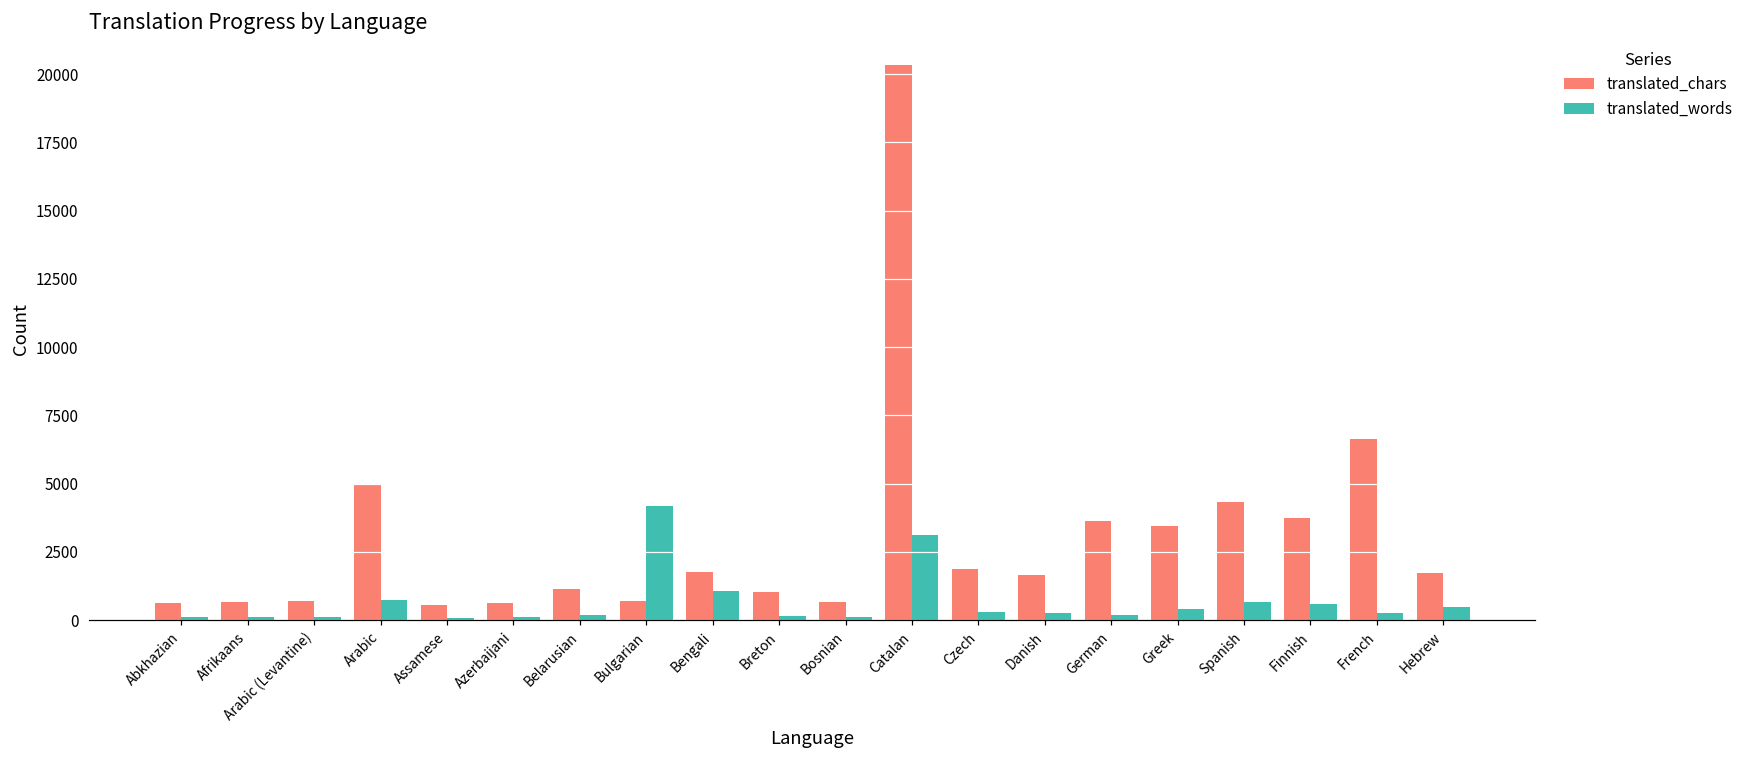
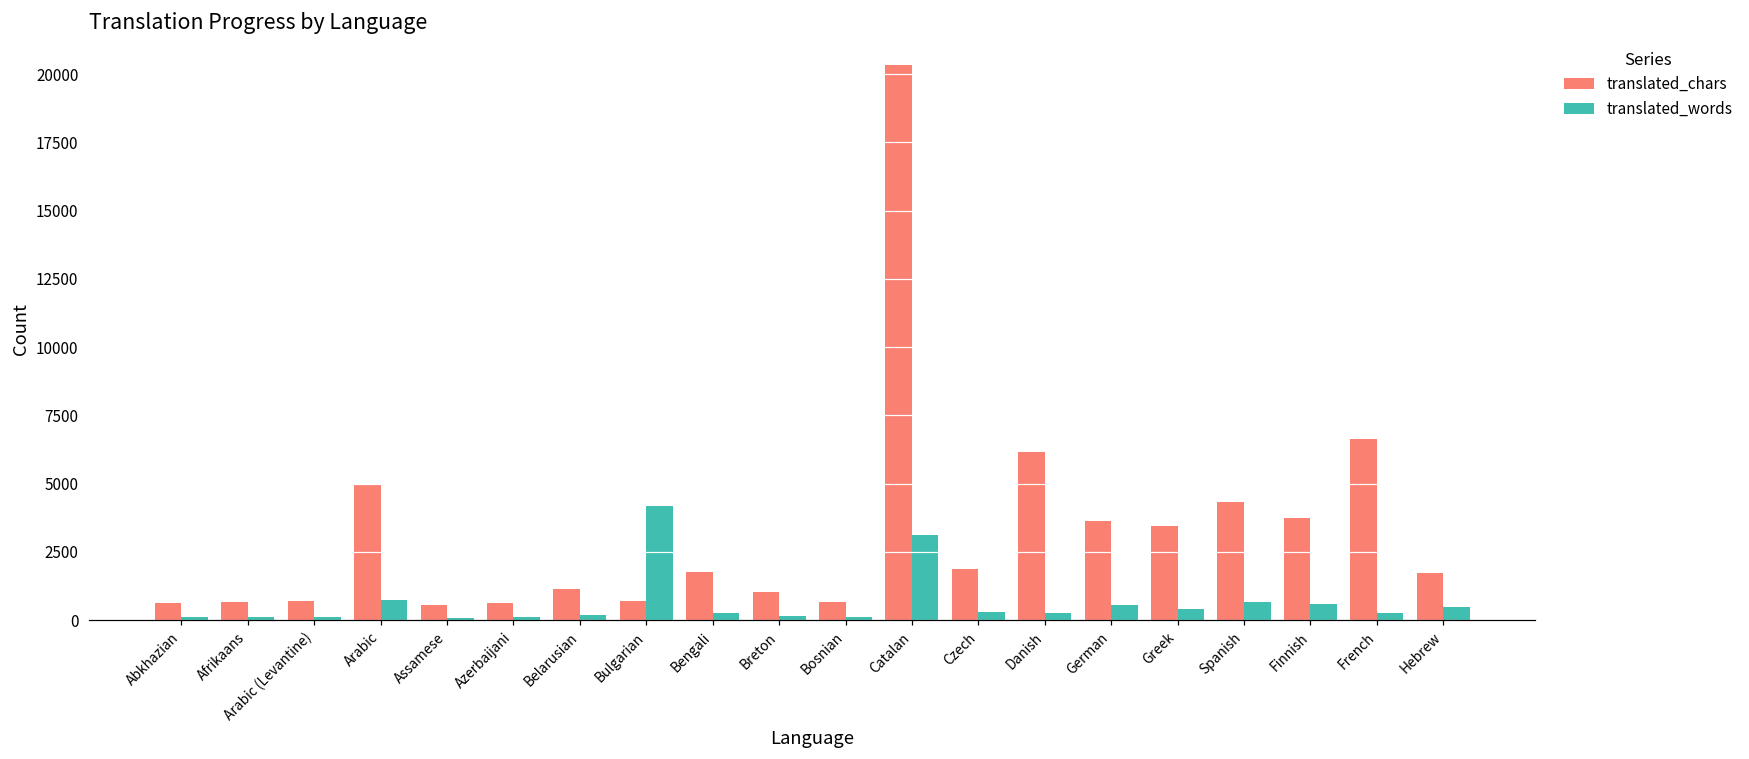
  {
    "translated_chars": {
      "Abkhazian": 600,
      "Afrikaans": 600,
      "Arabic (Levantine)": 700,
      "Arabic": 5000,
      "Assamese": 600,
      "Azerbaijani": 600,
      "Belarusian": 1200,
      "Bulgarian": 700,
      "Bengali": 1800,
      "Breton": 1000,
      "Bosnian": 700,
      "Catalan": 20300,
      "Czech": 1900,
-     "Danish": 1700,
+     "Danish": 6200,
      "German": 3600,
      "Greek": 3400,
      "Spanish": 4300,
      "Finnish": 3700,
      "French": 6600,
      "Hebrew": 1700
    },
    "translated_words": {
      "Afrikaans": 100,
      "Arabic (Levantine)": 100,
      "Arabic": 700,
      "Belarusian": 200,
      "Bulgarian": 4200,
-     "Bengali": 1100,
+     "Bengali": 300,
      "Breton": 200,
      "Bosnian": 100,
      "Catalan": 3100,
      "Czech": 300,
      "Danish": 200,
-     "German": 200,
+     "German": 600,
      "Greek": 400,
      "Spanish": 700,
      "Finnish": 600,
      "French": 200,
      "Hebrew": 500
    }
  }
